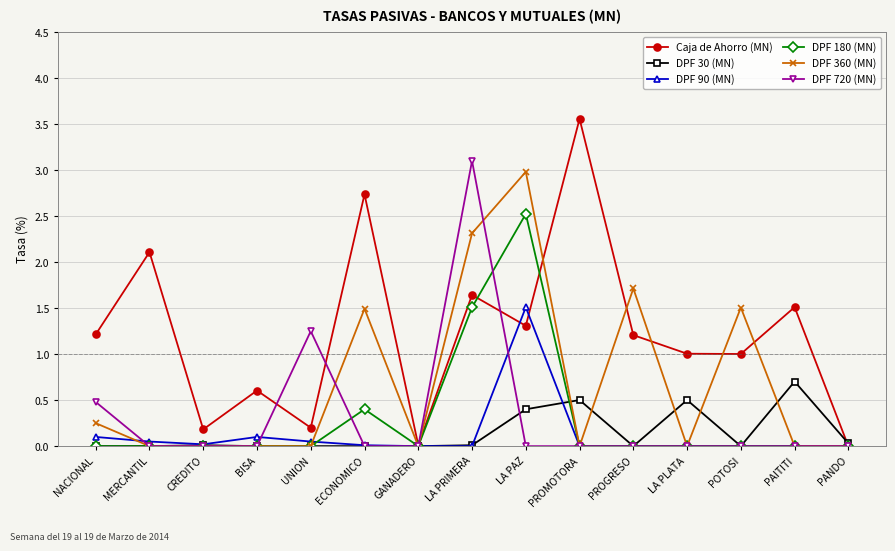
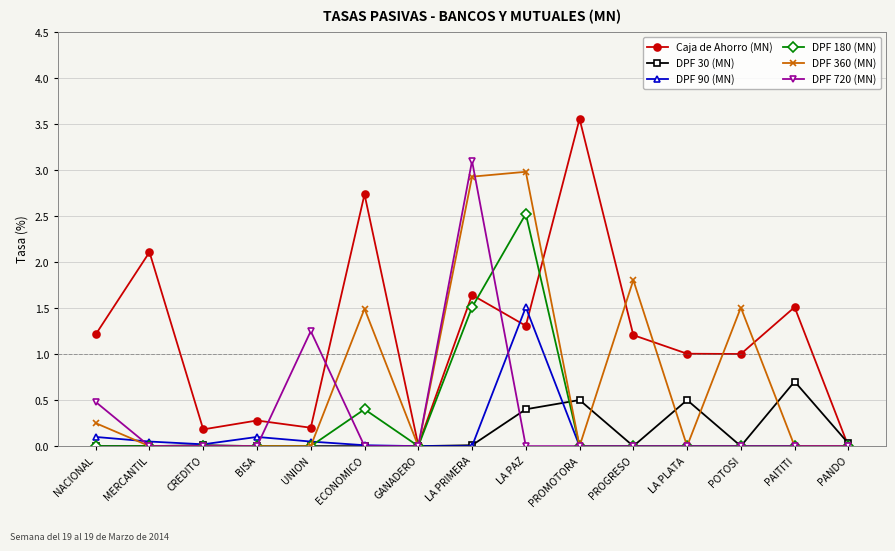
  {
    "Caja de Ahorro (MN)": {
      "NACIONAL": 1.2,
      "MERCANTIL": 2.1,
      "CREDITO": 0.2,
-     "BISA": 0.6,
+     "BISA": 0.3,
      "UNION": 0.2,
      "ECONOMICO": 2.7,
      "LA PRIMERA": 1.6,
      "LA PAZ": 1.3,
      "PROMOTORA": 3.6,
      "PROGRESO": 1.2,
      "LA PLATA": 1.0,
      "POTOSI": 1.0,
      "PAITITI": 1.5
    },
    "DPF 30 (MN)": {
      "LA PAZ": 0.4,
      "PROMOTORA": 0.5,
      "LA PLATA": 0.5,
      "PAITITI": 0.7,
      "PANDO": 0.0
    },
    "DPF 90 (MN)": {
      "NACIONAL": 0.1,
      "MERCANTIL": 0.1,
      "BISA": 0.1,
      "UNION": 0.0,
      "LA PAZ": 1.5
    },
    "DPF 180 (MN)": {
      "ECONOMICO": 0.4,
      "LA PRIMERA": 1.5,
      "LA PAZ": 2.5
    },
    "DPF 360 (MN)": {
      "NACIONAL": 0.3,
      "ECONOMICO": 1.5,
-     "LA PRIMERA": 2.3,
+     "LA PRIMERA": 2.9,
      "LA PAZ": 3.0,
-     "PROGRESO": 1.7,
+     "PROGRESO": 1.8,
      "POTOSI": 1.5
    },
    "DPF 720 (MN)": {
      "NACIONAL": 0.5,
      "UNION": 1.3,
      "LA PRIMERA": 3.1,
      "LA PAZ": 0.0
    }
  }
